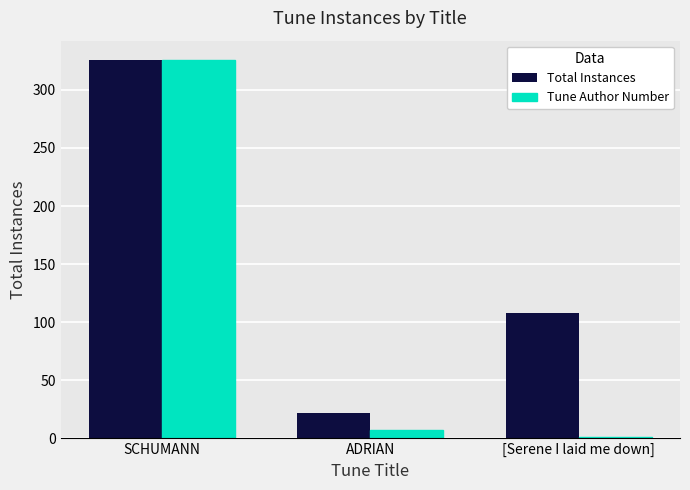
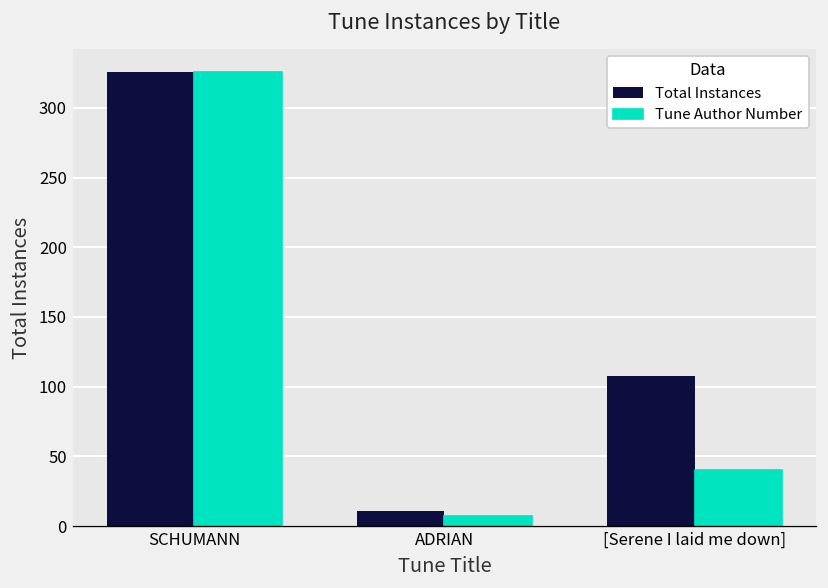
  {
    "Total Instances": {
      "SCHUMANN": 326,
-     "ADRIAN": 22,
+     "ADRIAN": 11,
      "[Serene I laid me down]": 108
    },
    "Tune Author Number": {
      "SCHUMANN": 326,
      "ADRIAN": 7,
-     "[Serene I laid me down]": 1
+     "[Serene I laid me down]": 40
    }
  }
